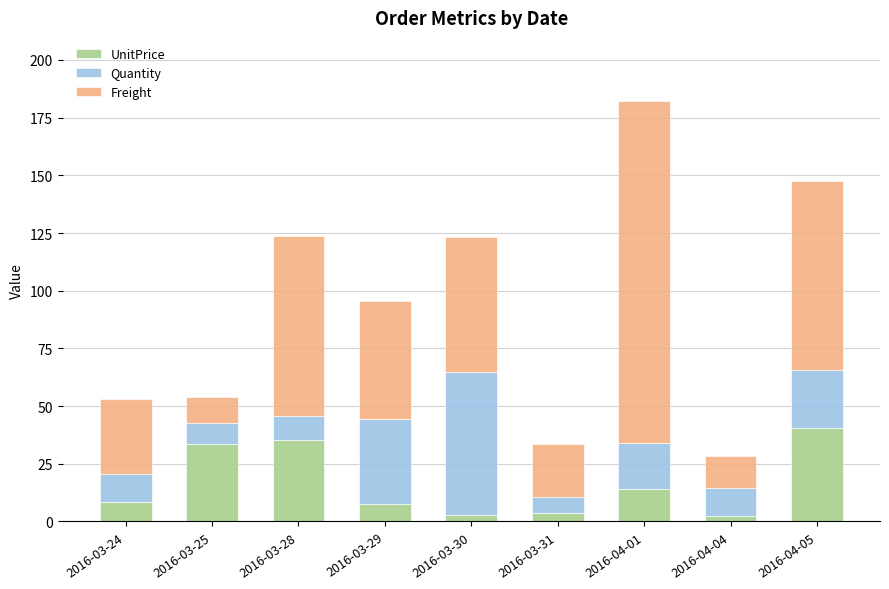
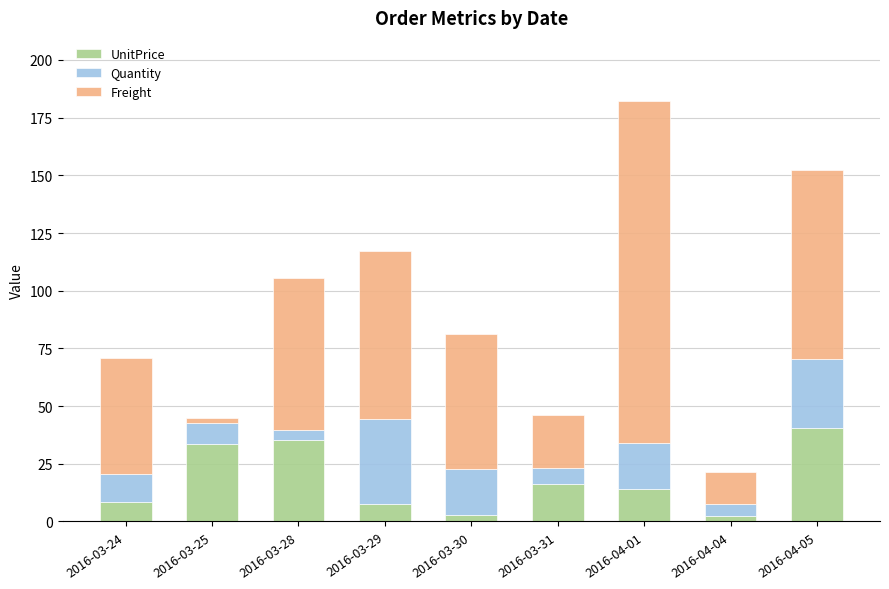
  {
    "UnitPrice": {
      "2016-03-24": 9,
      "2016-03-25": 34,
      "2016-03-28": 36,
      "2016-03-29": 7,
      "2016-03-30": 3,
-     "2016-03-31": 4,
+     "2016-03-31": 16,
      "2016-04-01": 14,
      "2016-04-04": 2,
      "2016-04-05": 41
    },
    "Quantity": {
      "2016-03-24": 12,
      "2016-03-25": 9,
-     "2016-03-28": 10,
+     "2016-03-28": 4,
      "2016-03-29": 37,
-     "2016-03-30": 62,
+     "2016-03-30": 20,
      "2016-03-31": 7,
      "2016-04-01": 20,
-     "2016-04-04": 12,
-     "2016-04-05": 25
+     "2016-04-04": 5,
+     "2016-04-05": 30
    },
    "Freight": {
-     "2016-03-24": 32,
-     "2016-03-25": 12,
-     "2016-03-28": 78,
-     "2016-03-29": 51,
+     "2016-03-24": 50,
+     "2016-03-25": 2,
+     "2016-03-28": 66,
+     "2016-03-29": 73,
      "2016-03-30": 58,
      "2016-03-31": 23,
      "2016-04-01": 148,
      "2016-04-04": 14,
      "2016-04-05": 82
    }
  }
